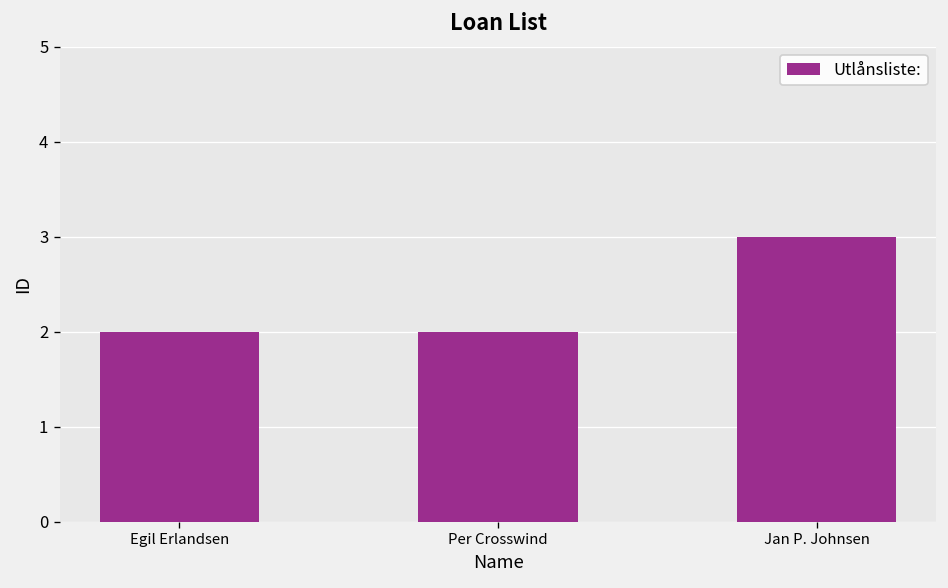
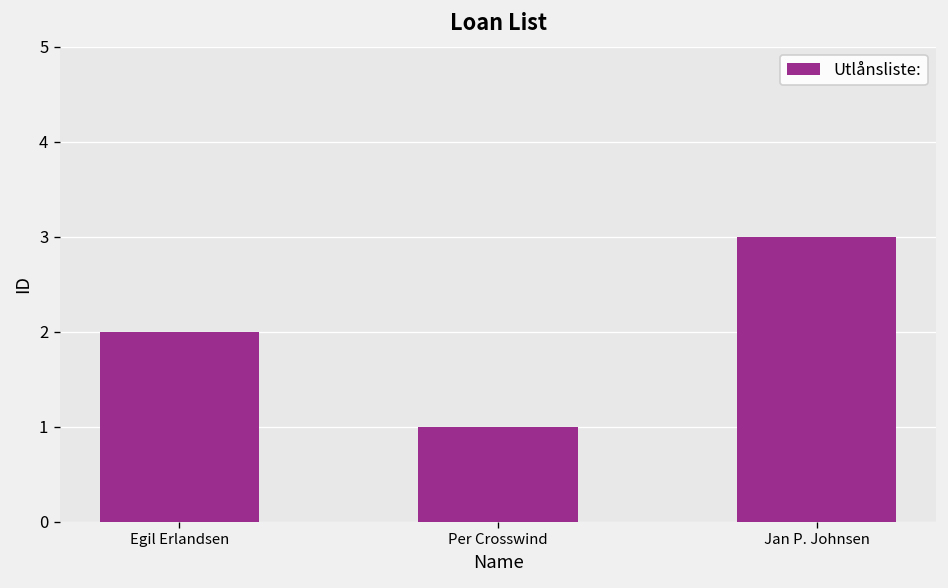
  {
    "Egil Erlandsen": 2,
-   "Per Crosswind": 2,
+   "Per Crosswind": 1,
    "Jan P. Johnsen": 3
  }
